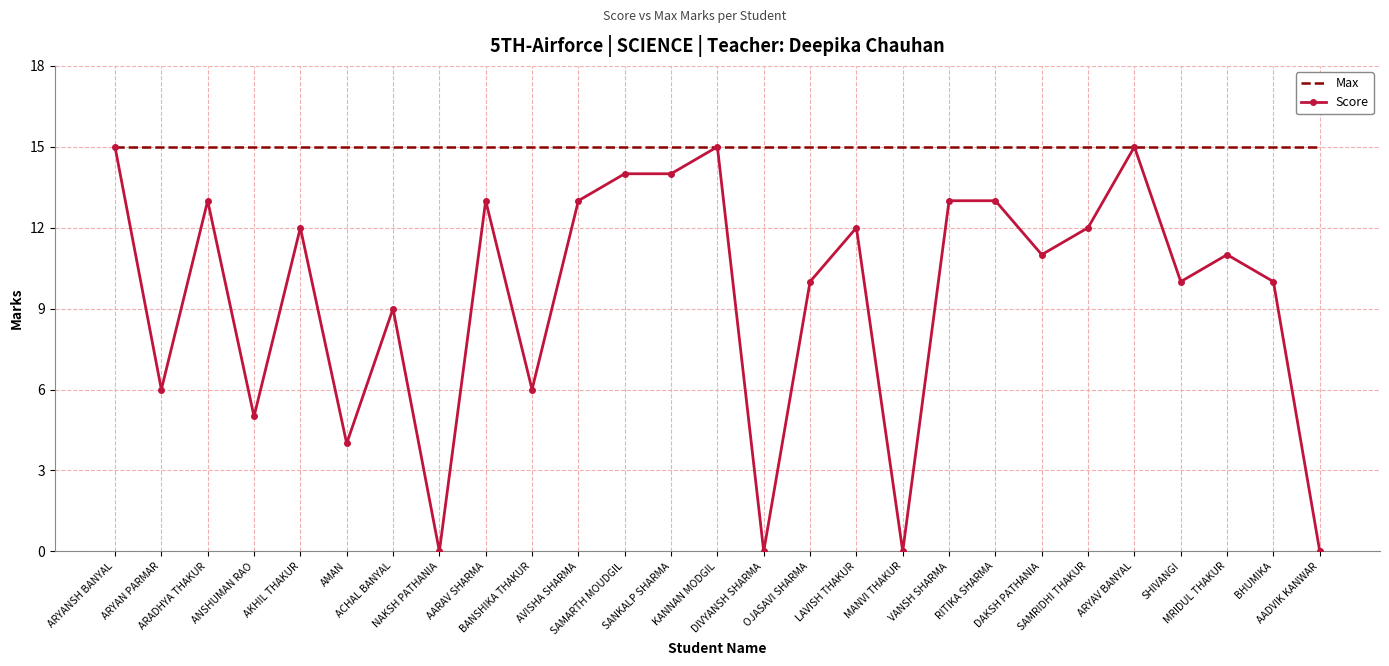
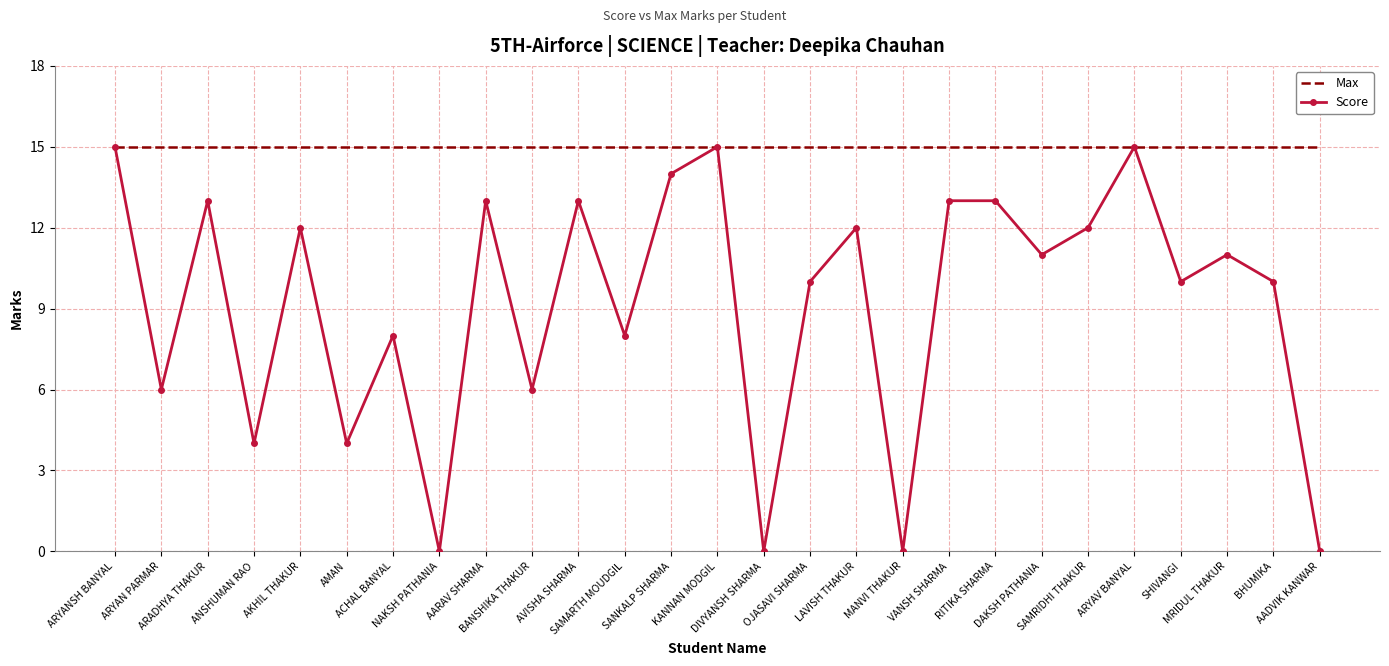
  {
    "Max": {
      "ARYAN PARMAR": 15,
      "ARADHYA THAKUR": 15,
      "ANSHUMAN RAO": 15,
      "AKHIL THAKUR": 15,
      "AMAN": 15,
      "ACHAL BANYAL": 15,
      "NAKSH PATHANIA": 15,
      "AARAV SHARMA": 15,
      "BANSHIKA THAKUR": 15,
      "AVISHA SHARMA": 15,
      "SAMARTH MOUDGIL": 15,
      "SANKALP SHARMA": 15,
      "DIVYANSH SHARMA": 15,
      "OJASAVI SHARMA": 15,
      "LAVISH THAKUR": 15,
      "MANVI THAKUR": 15,
      "VANSH SHARMA": 15,
      "RITIKA SHARMA": 15,
      "DAKSH PATHANIA": 15,
      "SAMRIDHI THAKUR": 15,
      "SHIVANGI": 15,
      "MRIDUL THAKUR": 15,
      "BHUMIKA": 15,
      "AADVIK KANWAR": 15
    },
    "Score": {
      "ARYAN PARMAR": 6,
      "ARADHYA THAKUR": 13,
-     "ANSHUMAN RAO": 5,
+     "ANSHUMAN RAO": 4,
      "AKHIL THAKUR": 12,
      "AMAN": 4,
-     "ACHAL BANYAL": 9,
+     "ACHAL BANYAL": 8,
      "NAKSH PATHANIA": 0,
      "AARAV SHARMA": 13,
      "BANSHIKA THAKUR": 6,
      "AVISHA SHARMA": 13,
-     "SAMARTH MOUDGIL": 14,
+     "SAMARTH MOUDGIL": 8,
      "SANKALP SHARMA": 14,
      "DIVYANSH SHARMA": 0,
      "OJASAVI SHARMA": 10,
      "LAVISH THAKUR": 12,
      "MANVI THAKUR": 0,
      "VANSH SHARMA": 13,
      "RITIKA SHARMA": 13,
      "DAKSH PATHANIA": 11,
      "SAMRIDHI THAKUR": 12,
      "SHIVANGI": 10,
      "MRIDUL THAKUR": 11,
      "BHUMIKA": 10,
      "AADVIK KANWAR": 0
    }
  }
